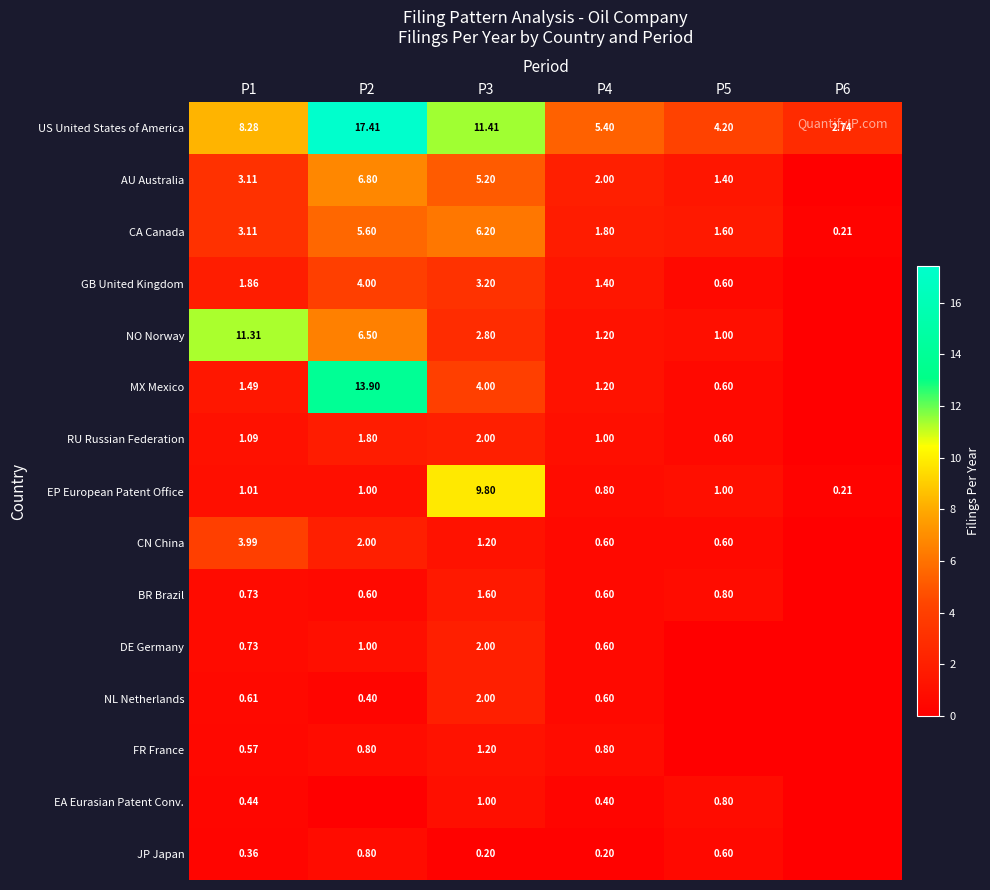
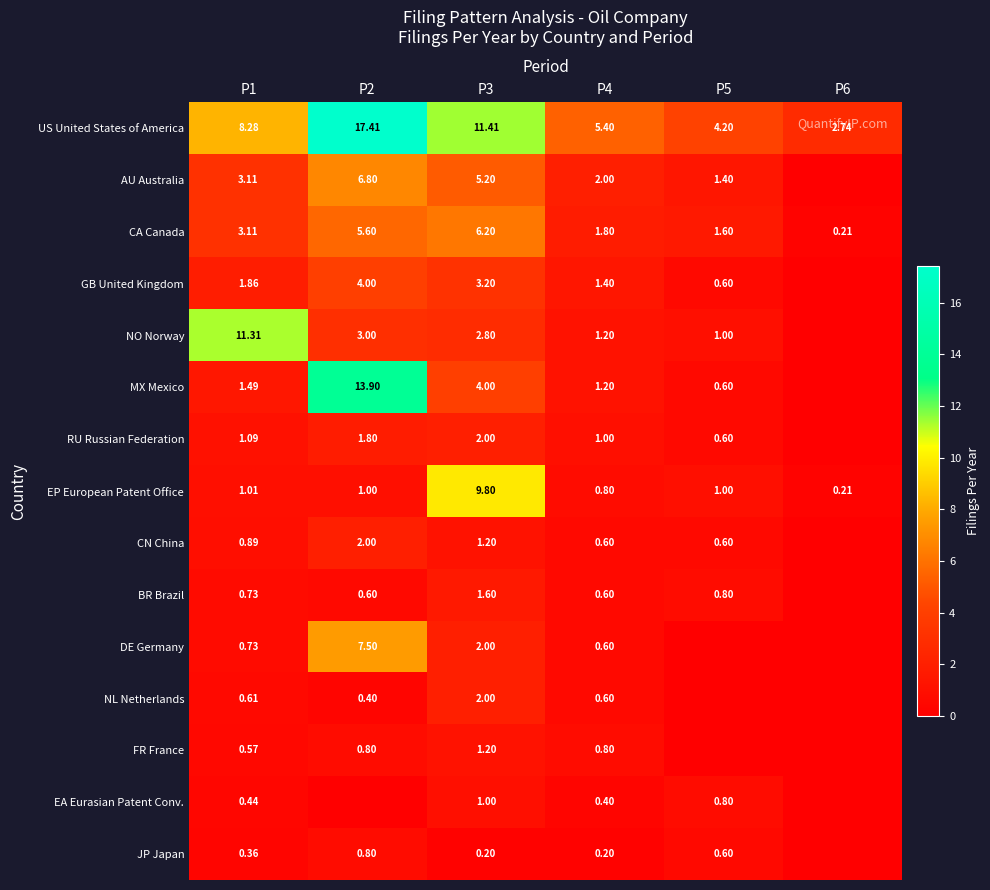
  {
    "US United States of America": {
      "P1": 8.28,
      "P2": 17.41,
      "P3": 11.41,
      "P4": 5.40,
      "P5": 4.20
    },
    "AU Australia": {
      "P1": 3.11,
      "P2": 6.80,
      "P3": 5.20,
      "P4": 2.00,
      "P5": 1.40
    },
    "CA Canada": {
      "P1": 3.11,
      "P2": 5.60,
      "P3": 6.20,
      "P4": 1.80,
      "P5": 1.60,
      "P6": 0.21
    },
    "GB United Kingdom": {
      "P1": 1.86,
      "P2": 4.00,
      "P3": 3.20,
      "P4": 1.40,
      "P5": 0.60
    },
    "NO Norway": {
      "P1": 11.31,
-     "P2": 6.50,
+     "P2": 3.00,
      "P3": 2.80,
      "P4": 1.20,
      "P5": 1.00
    },
    "MX Mexico": {
      "P1": 1.49,
      "P2": 13.90,
      "P3": 4.00,
      "P4": 1.20,
      "P5": 0.60
    },
    "RU Russian Federation": {
      "P1": 1.09,
      "P2": 1.80,
      "P3": 2.00,
      "P4": 1.00,
      "P5": 0.60
    },
    "EP European Patent Office": {
      "P1": 1.01,
      "P2": 1.00,
      "P3": 9.80,
      "P4": 0.80,
      "P5": 1.00,
      "P6": 0.21
    },
    "CN China": {
-     "P1": 3.99,
+     "P1": 0.89,
      "P2": 2.00,
      "P3": 1.20,
      "P4": 0.60,
      "P5": 0.60
    },
    "BR Brazil": {
      "P1": 0.73,
      "P2": 0.60,
      "P3": 1.60,
      "P4": 0.60,
      "P5": 0.80
    },
    "DE Germany": {
      "P1": 0.73,
-     "P2": 1.00,
+     "P2": 7.50,
      "P3": 2.00,
      "P4": 0.60
    },
    "NL Netherlands": {
      "P1": 0.61,
      "P2": 0.40,
      "P3": 2.00,
      "P4": 0.60
    },
    "FR France": {
      "P1": 0.57,
      "P2": 0.80,
      "P3": 1.20,
      "P4": 0.80
    },
    "EA Eurasian Patent Conv.": {
      "P1": 0.44,
      "P3": 1.00,
      "P4": 0.40,
      "P5": 0.80
    },
    "JP Japan": {
      "P1": 0.36,
      "P2": 0.80,
      "P3": 0.20,
      "P4": 0.20,
      "P5": 0.60
    }
  }
